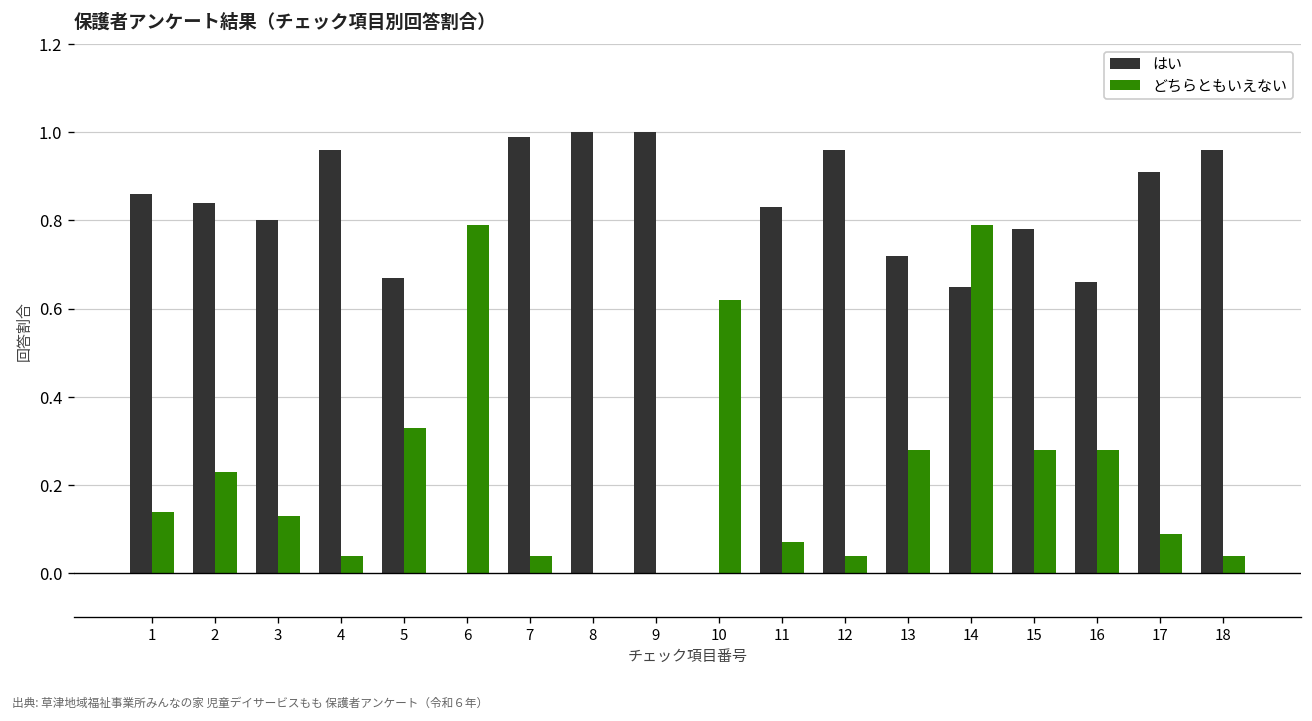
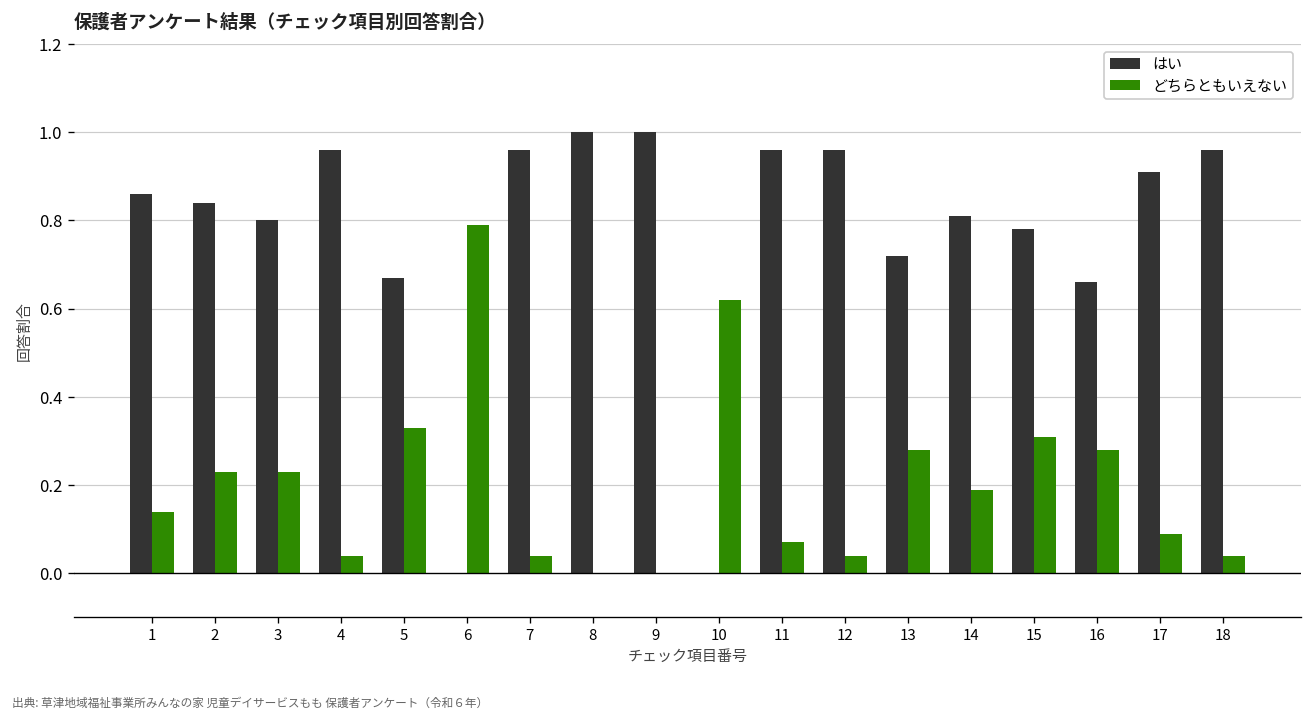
  {
    "はい": {
      "1": 0.86,
      "2": 0.84,
      "3": 0.80,
      "4": 0.96,
      "5": 0.67,
      "6": 0.00,
-     "7": 0.99,
+     "7": 0.96,
      "8": 1.00,
      "9": 1.00,
      "10": 0.00,
-     "11": 0.83,
+     "11": 0.96,
      "12": 0.96,
      "13": 0.72,
-     "14": 0.65,
+     "14": 0.81,
      "15": 0.78,
      "16": 0.66,
      "17": 0.91,
      "18": 0.96
    },
    "どちらともいえない": {
      "1": 0.14,
      "2": 0.23,
-     "3": 0.13,
+     "3": 0.23,
      "4": 0.04,
      "5": 0.33,
      "6": 0.79,
      "7": 0.04,
      "8": 0.00,
      "9": 0.00,
      "10": 0.62,
      "11": 0.07,
      "12": 0.04,
      "13": 0.28,
-     "14": 0.79,
-     "15": 0.28,
+     "14": 0.19,
+     "15": 0.31,
      "16": 0.28,
      "17": 0.09,
      "18": 0.04
    }
  }
